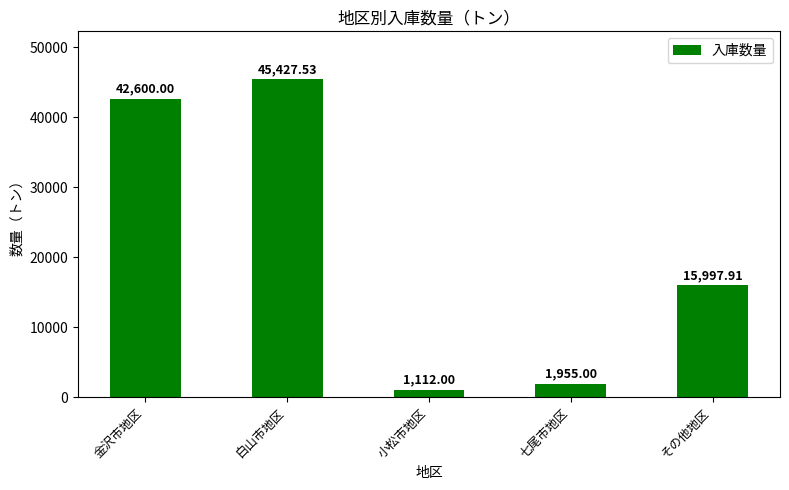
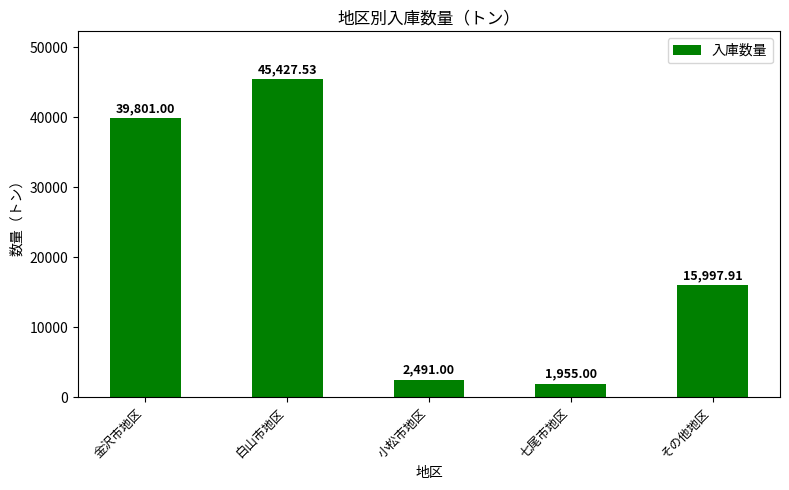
  {
-   "金沢市地区": "42,600.00",
+   "金沢市地区": "39,801.00",
    "白山市地区": "45,427.53",
-   "小松市地区": "1,112.00",
+   "小松市地区": "2,491.00",
    "七尾市地区": "1,955.00",
    "その他地区": "15,997.91"
  }
